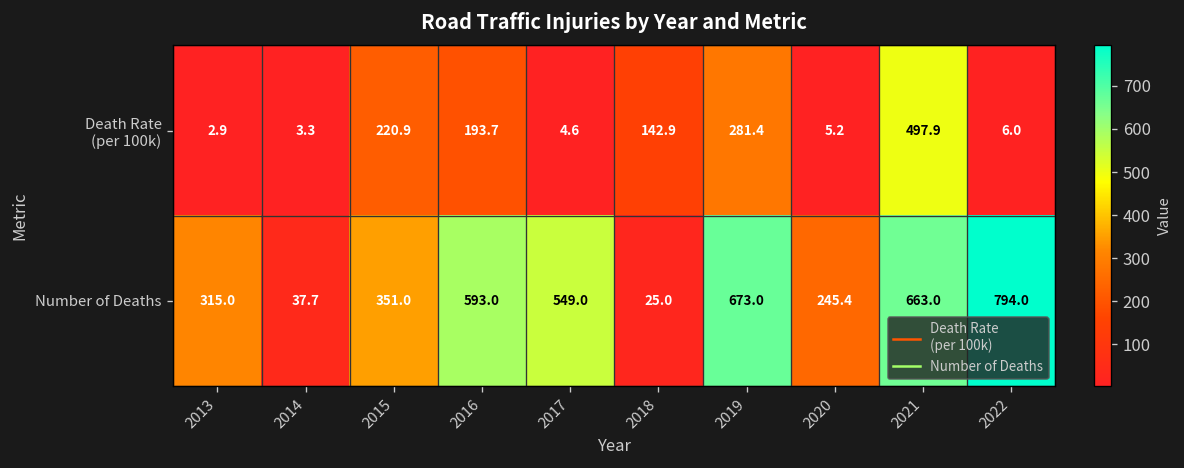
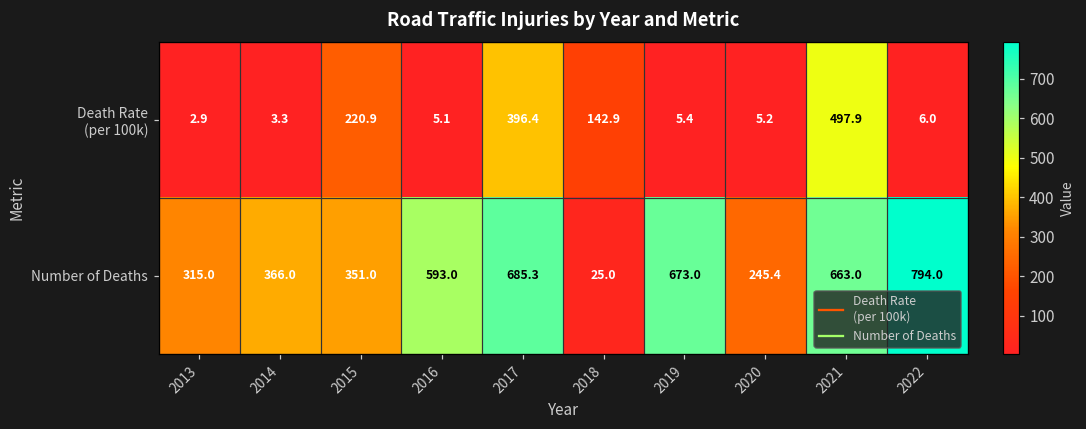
  {
    "Death Rate (per 100k)": {
      "2013": 2.9,
      "2014": 3.3,
      "2015": 220.9,
-     "2016": 193.7,
-     "2017": 4.6,
+     "2016": 5.1,
+     "2017": 396.4,
      "2018": 142.9,
-     "2019": 281.4,
+     "2019": 5.4,
      "2020": 5.2,
      "2021": 497.9,
      "2022": 6.0
    },
    "Number of Deaths": {
      "2013": 315.0,
-     "2014": 37.7,
+     "2014": 366.0,
      "2015": 351.0,
      "2016": 593.0,
-     "2017": 549.0,
+     "2017": 685.3,
      "2018": 25.0,
      "2019": 673.0,
      "2020": 245.4,
      "2021": 663.0,
      "2022": 794.0
    }
  }
